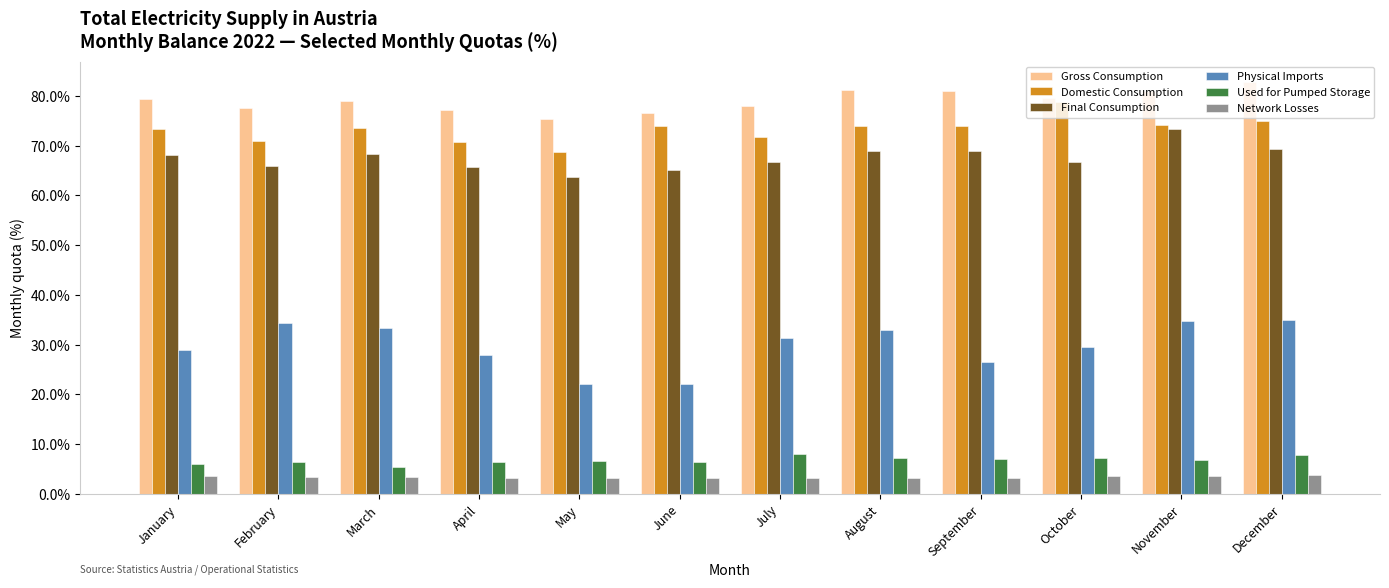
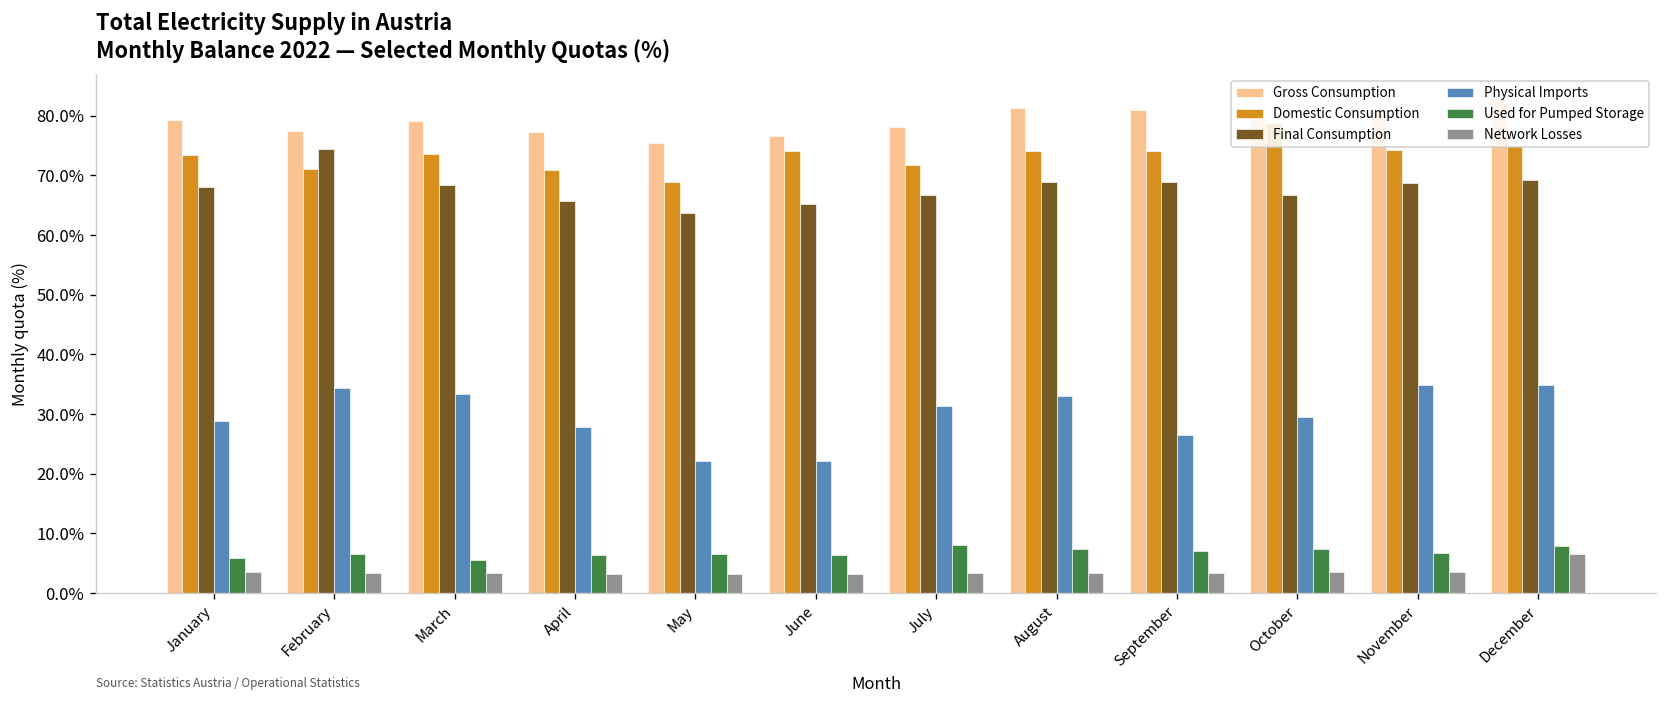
  {
    "Gross Consumption": {
      "January": "79%",
      "February": "77%",
      "March": "79%",
      "April": "77%",
      "May": "75%",
      "June": "77%",
      "July": "78%",
      "August": "81%",
      "September": "81%"
    },
    "Domestic Consumption": {
      "January": "73%",
      "February": "71%",
      "March": "74%",
      "April": "71%",
      "May": "69%",
      "June": "74%",
      "July": "72%",
      "August": "74%",
      "September": "74%",
      "November": "74%",
      "December": "75%"
    },
    "Final Consumption": {
      "January": "68%",
-     "February": "66%",
+     "February": "74%",
      "March": "68%",
      "April": "66%",
      "May": "64%",
      "June": "65%",
      "July": "67%",
      "August": "69%",
      "September": "69%",
      "October": "67%",
-     "November": "73%",
+     "November": "69%",
      "December": "69%"
    },
    "Physical Imports": {
      "January": "29%",
      "February": "34%",
      "March": "33%",
      "April": "28%",
      "May": "22%",
      "June": "22%",
      "July": "31%",
      "August": "33%",
      "September": "27%",
      "October": "30%",
      "November": "35%",
      "December": "35%"
    },
    "Used for Pumped Storage": {
      "January": "6%",
      "February": "6%",
      "March": "5%",
      "April": "6%",
      "May": "7%",
      "June": "6%",
      "July": "8%",
      "August": "7%",
      "September": "7%",
      "October": "7%",
      "November": "7%",
      "December": "8%"
    },
    "Network Losses": {
      "January": "4%",
      "February": "3%",
      "March": "3%",
      "April": "3%",
      "May": "3%",
      "June": "3%",
      "July": "3%",
      "August": "3%",
      "September": "3%",
      "October": "4%",
      "November": "4%",
-     "December": "4%"
+     "December": "6%"
    }
  }
